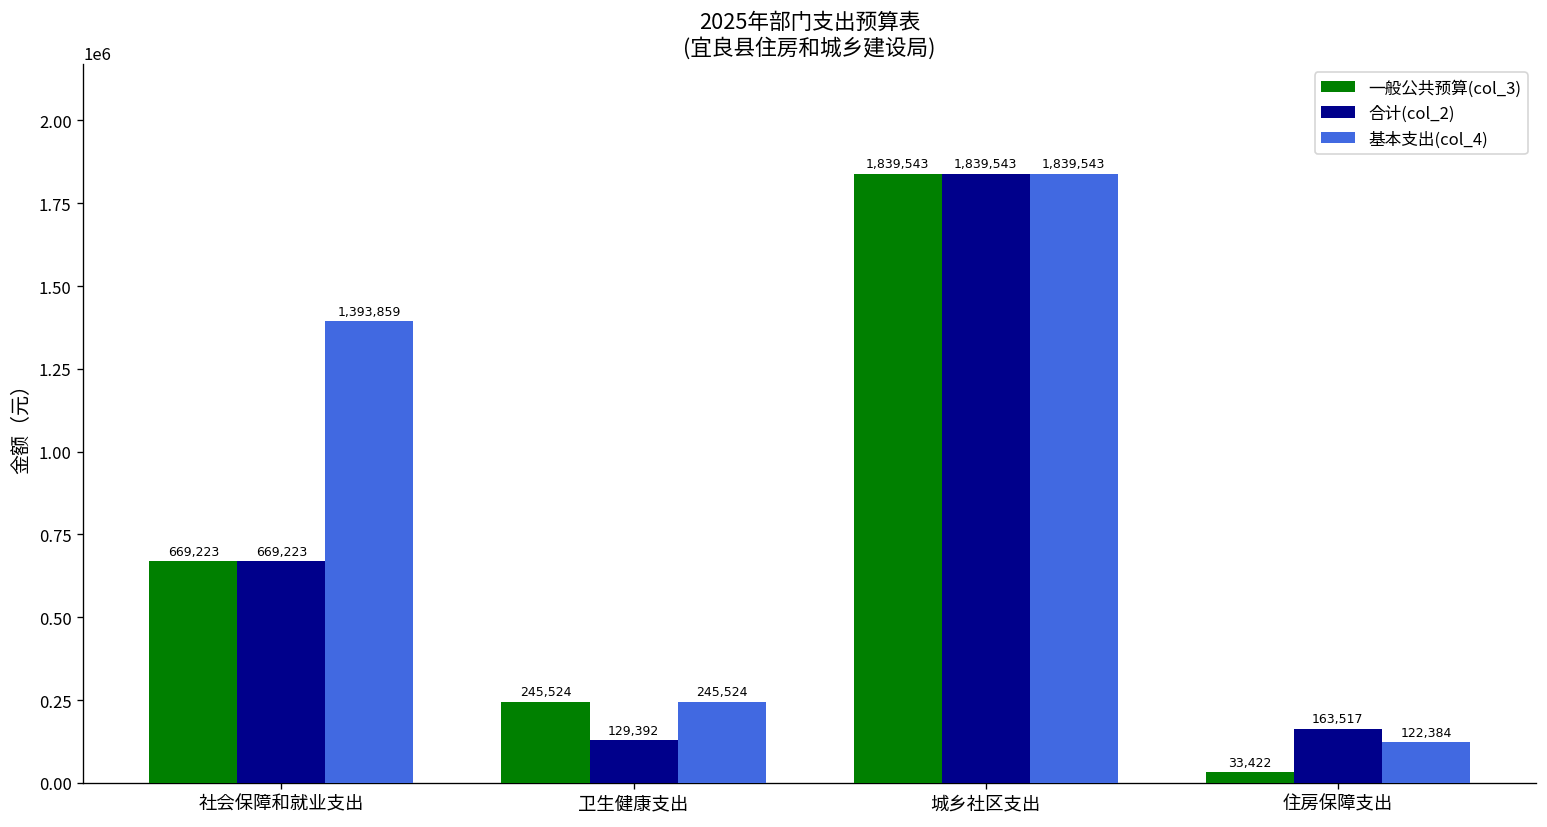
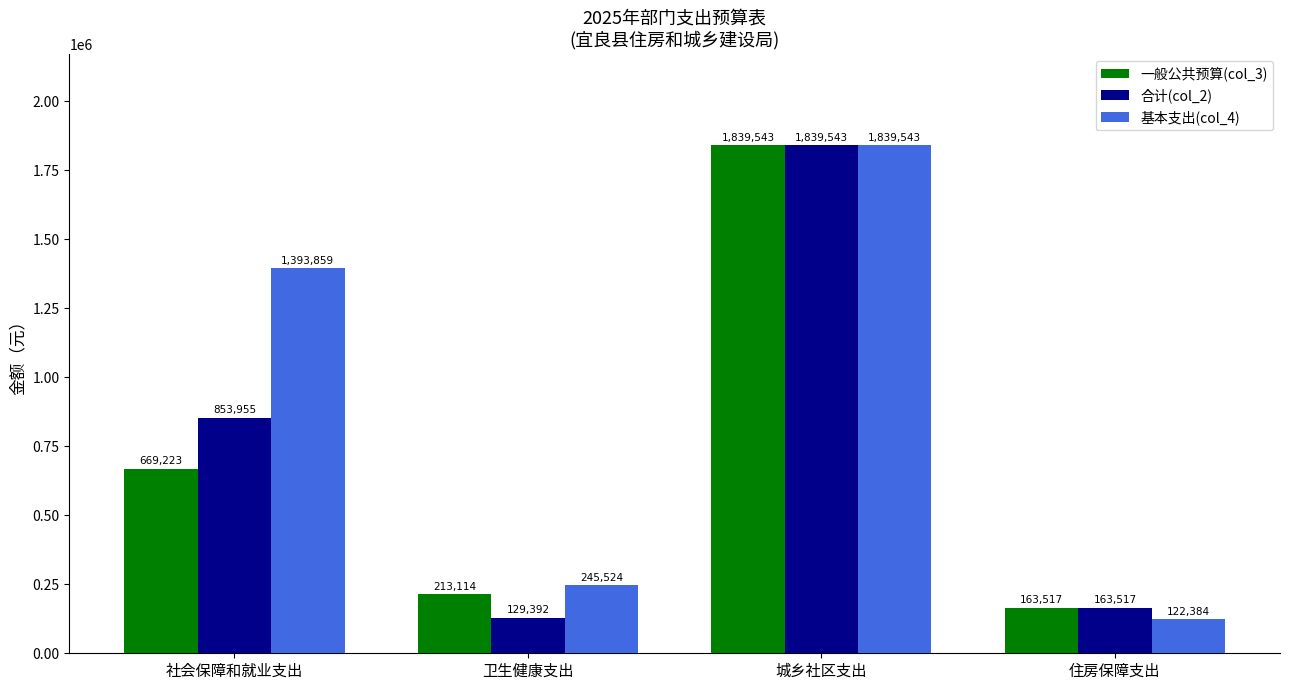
  {
    "一般公共预算(col_3)": {
      "社会保障和就业支出": "669,223",
-     "卫生健康支出": "245,524",
+     "卫生健康支出": "213,114",
      "城乡社区支出": "1,839,543",
-     "住房保障支出": "33,422"
+     "住房保障支出": "163,517"
    },
    "合计(col_2)": {
-     "社会保障和就业支出": "669,223",
+     "社会保障和就业支出": "853,955",
      "卫生健康支出": "129,392",
      "城乡社区支出": "1,839,543",
      "住房保障支出": "163,517"
    },
    "基本支出(col_4)": {
      "社会保障和就业支出": "1,393,859",
      "卫生健康支出": "245,524",
      "城乡社区支出": "1,839,543",
      "住房保障支出": "122,384"
    }
  }
